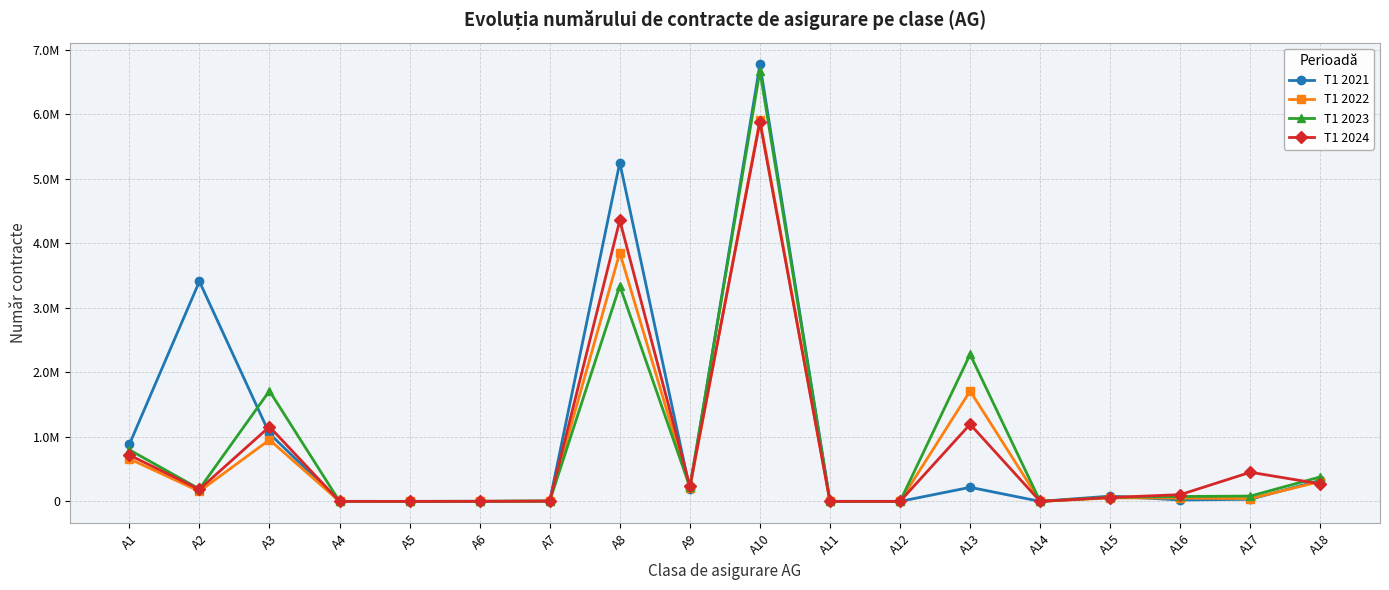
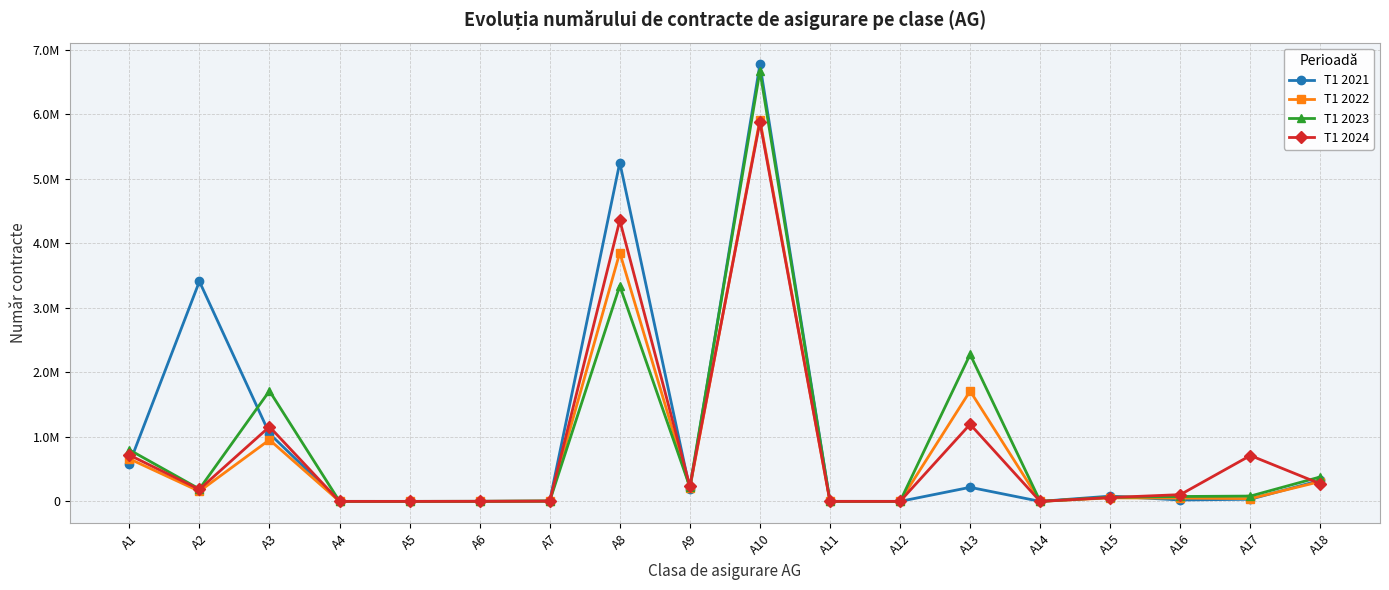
  {
    "T1 2021": {
-     "A1": 900000,
+     "A1": 600000,
      "A2": 3400000,
      "A3": 1100000,
      "A8": 5300000,
      "A10": 6800000,
      "A13": 200000
    },
    "T1 2022": {
      "A1": 700000,
      "A3": 1000000,
      "A8": 3900000,
      "A13": 1700000
    },
    "T1 2023": {
      "A1": 800000,
      "A3": 1700000,
      "A8": 3300000,
      "A10": 6700000,
      "A13": 2300000,
      "A18": 400000
    },
    "T1 2024": {
      "A1": 700000,
      "A3": 1200000,
      "A8": 4400000,
      "A13": 1200000,
-     "A17": 500000
+     "A17": 700000
    }
  }
